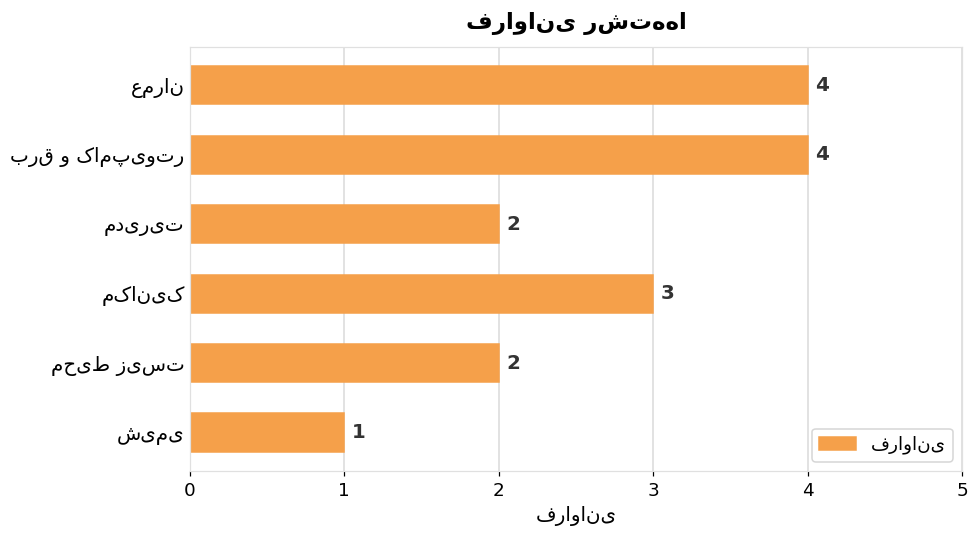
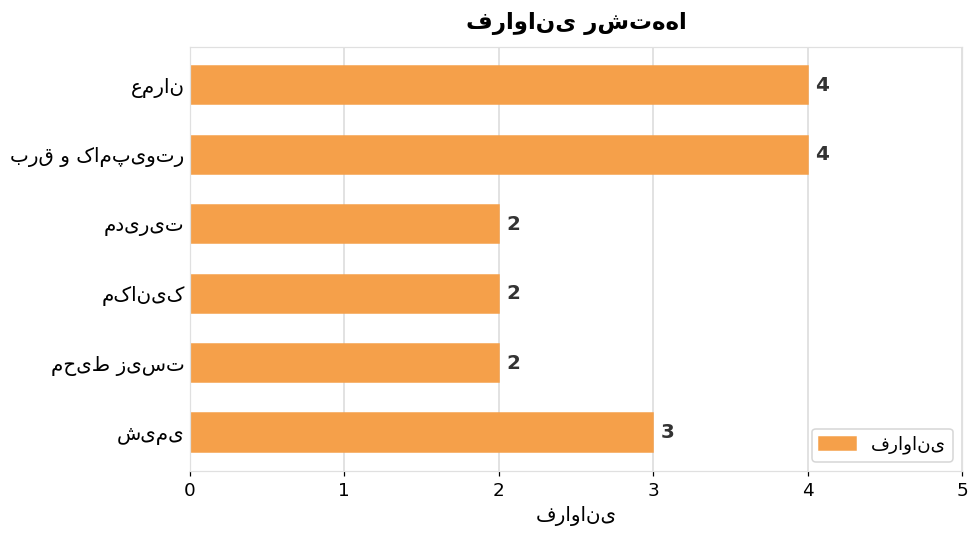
  {
    "عمران": 4,
    "برق و کامپیوتر": 4,
    "مدیریت": 2,
-   "مکانیک": 3,
+   "مکانیک": 2,
    "محیط زیست": 2,
-   "شیمی": 1
+   "شیمی": 3
  }
